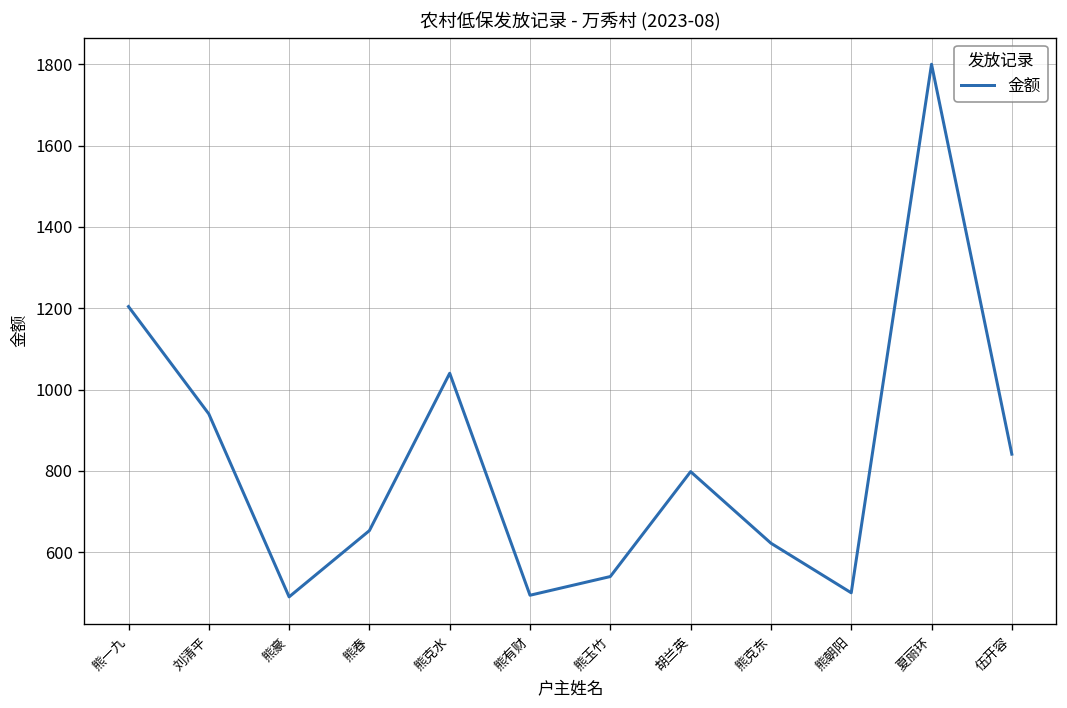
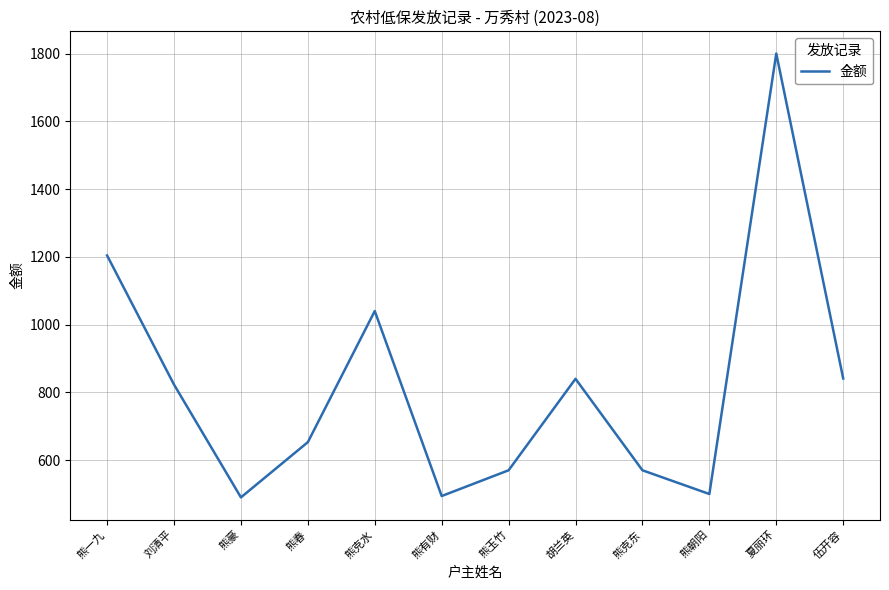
  {
    "熊一九": 1200,
-   "刘清平": 940,
+   "刘清平": 820,
    "熊豪": 490,
    "熊春": 650,
    "熊克水": 1040,
    "熊有财": 490,
-   "熊玉竹": 540,
-   "胡兰英": 800,
-   "熊克东": 620,
+   "熊玉竹": 570,
+   "胡兰英": 840,
+   "熊克东": 570,
    "熊朝阳": 500,
    "夏丽环": 1800,
    "伍开容": 840
  }
